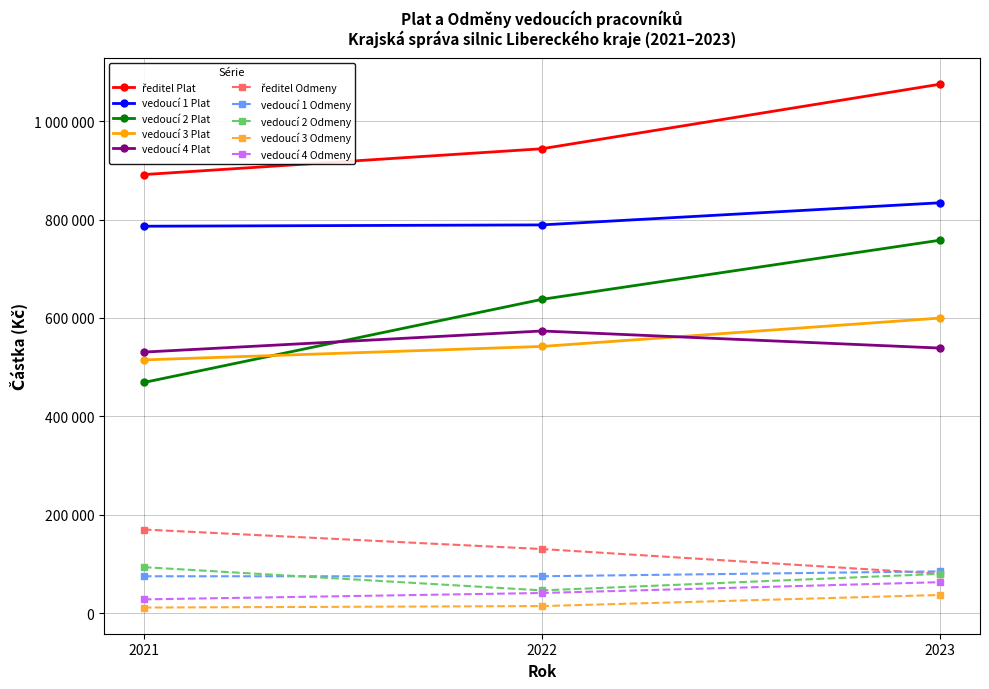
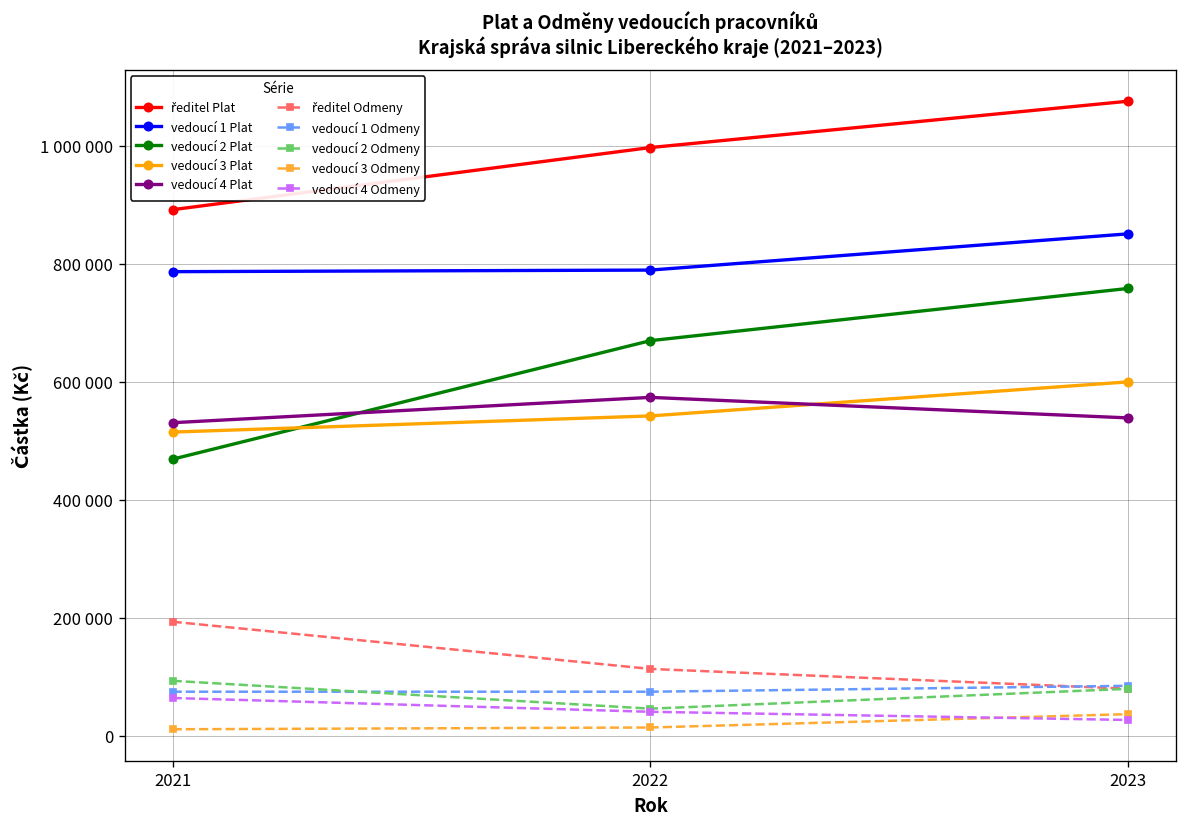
  {
    "ředitel Plat": {
      "2021": 890000,
-     "2022": 940000,
+     "2022": 1000000,
      "2023": 1080000
    },
    "vedoucí 1 Plat": {
      "2021": 790000,
      "2022": 790000,
-     "2023": 830000
+     "2023": 850000
    },
    "vedoucí 2 Plat": {
      "2021": 470000,
-     "2022": 640000,
+     "2022": 670000,
      "2023": 760000
    },
    "vedoucí 4 Plat": {
      "2021": 530000,
      "2022": 570000,
      "2023": 540000
    },
    "ředitel Odmeny": {
-     "2021": 170000,
-     "2022": 130000
+     "2021": 190000,
+     "2022": 110000
    },
    "vedoucí 1 Odmeny": {
      "2021": 80000,
      "2022": 80000
    },
    "vedoucí 2 Odmeny": {
      "2021": 90000,
      "2022": 50000
    },
    "vedoucí 4 Odmeny": {
-     "2021": 30000,
+     "2021": 60000,
      "2022": 40000,
-     "2023": 60000
+     "2023": 30000
    }
  }
